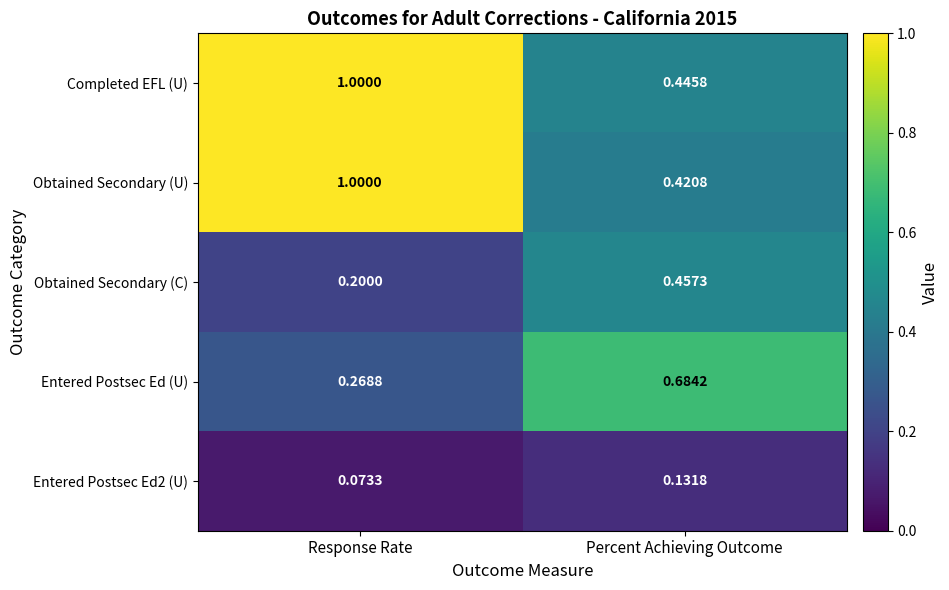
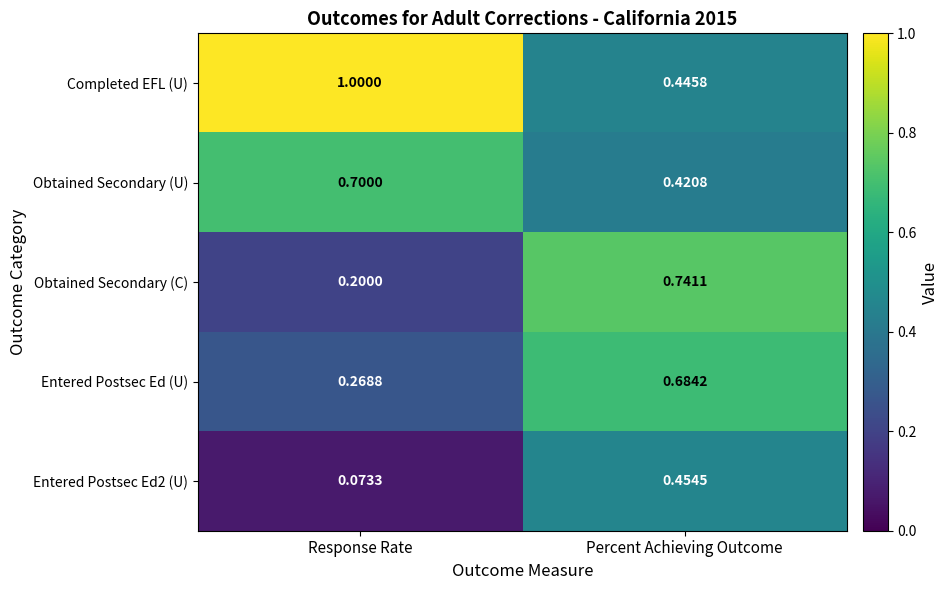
  {
    "Completed EFL (U)": {
      "Response Rate": 1.0000,
      "Percent Achieving Outcome": 0.4458
    },
    "Obtained Secondary (U)": {
-     "Response Rate": 1.0000,
+     "Response Rate": 0.7000,
      "Percent Achieving Outcome": 0.4208
    },
    "Obtained Secondary (C)": {
      "Response Rate": 0.2000,
-     "Percent Achieving Outcome": 0.4573
+     "Percent Achieving Outcome": 0.7411
    },
    "Entered Postsec Ed (U)": {
      "Response Rate": 0.2688,
      "Percent Achieving Outcome": 0.6842
    },
    "Entered Postsec Ed2 (U)": {
      "Response Rate": 0.0733,
-     "Percent Achieving Outcome": 0.1318
+     "Percent Achieving Outcome": 0.4545
    }
  }
